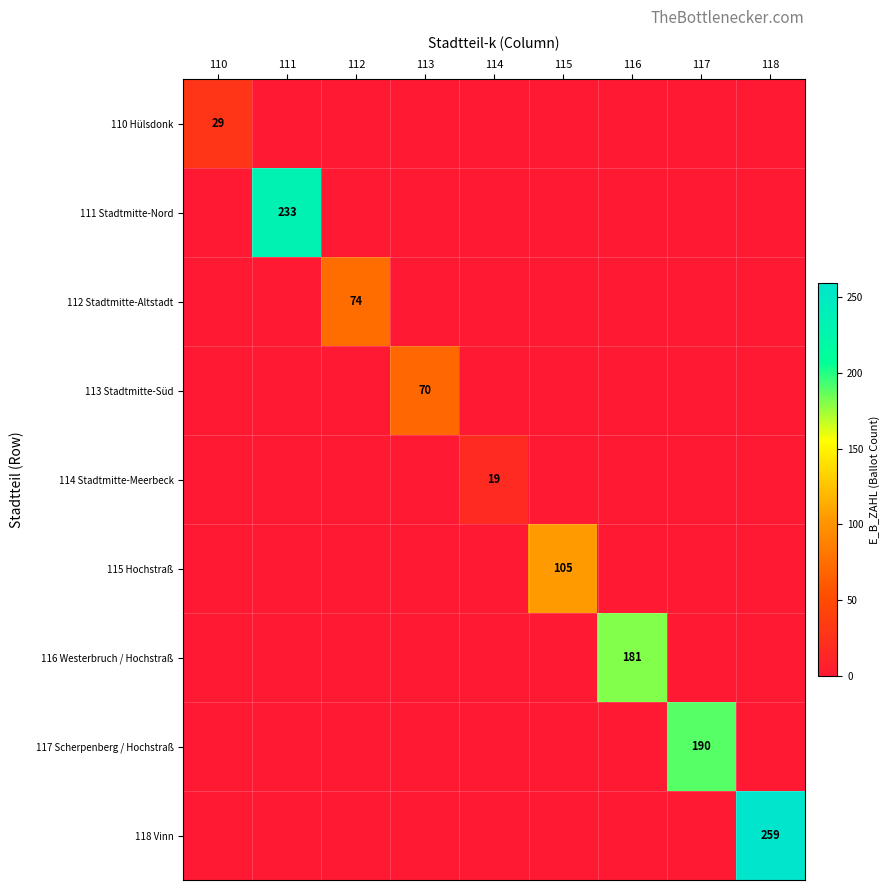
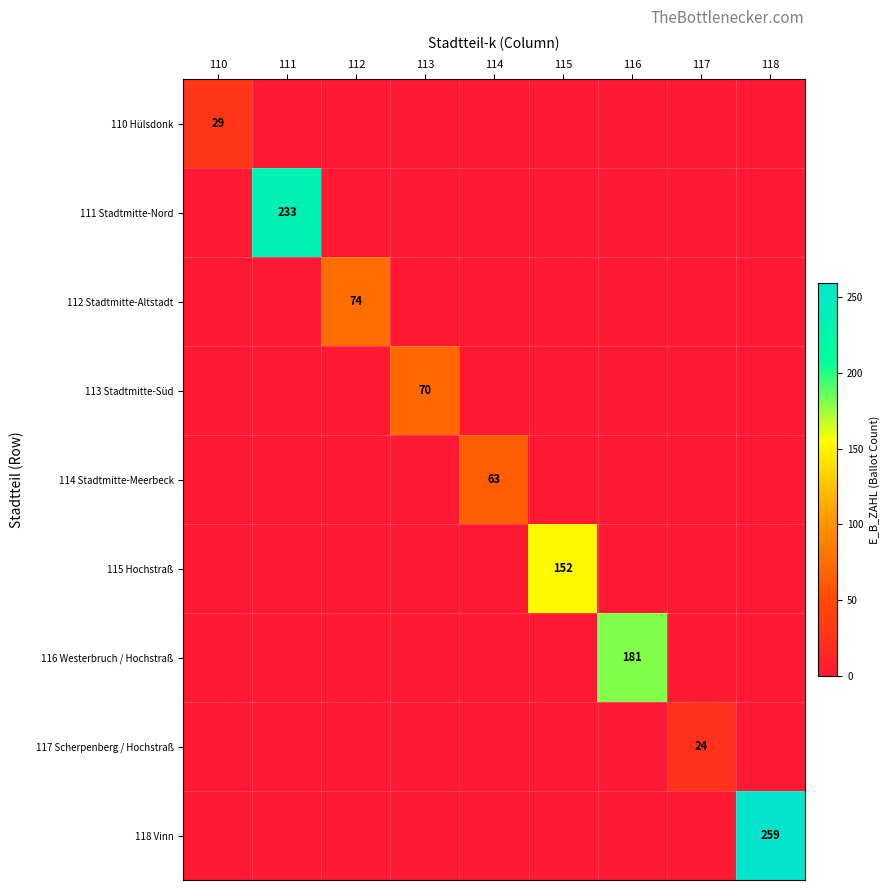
  {
    "110 Hülsdonk": {
      "110": 29
    },
    "111 Stadtmitte-Nord": {
      "111": 233
    },
    "112 Stadtmitte-Altstadt": {
      "112": 74
    },
    "113 Stadtmitte-Süd": {
      "113": 70
    },
    "114 Stadtmitte-Meerbeck": {
-     "114": 19
+     "114": 63
    },
    "115 Hochstraß": {
-     "115": 105
+     "115": 152
    },
    "116 Westerbruch / Hochstraß": {
      "116": 181
    },
    "117 Scherpenberg / Hochstraß": {
-     "117": 190
+     "117": 24
    },
    "118 Vinn": {
      "118": 259
    }
  }
